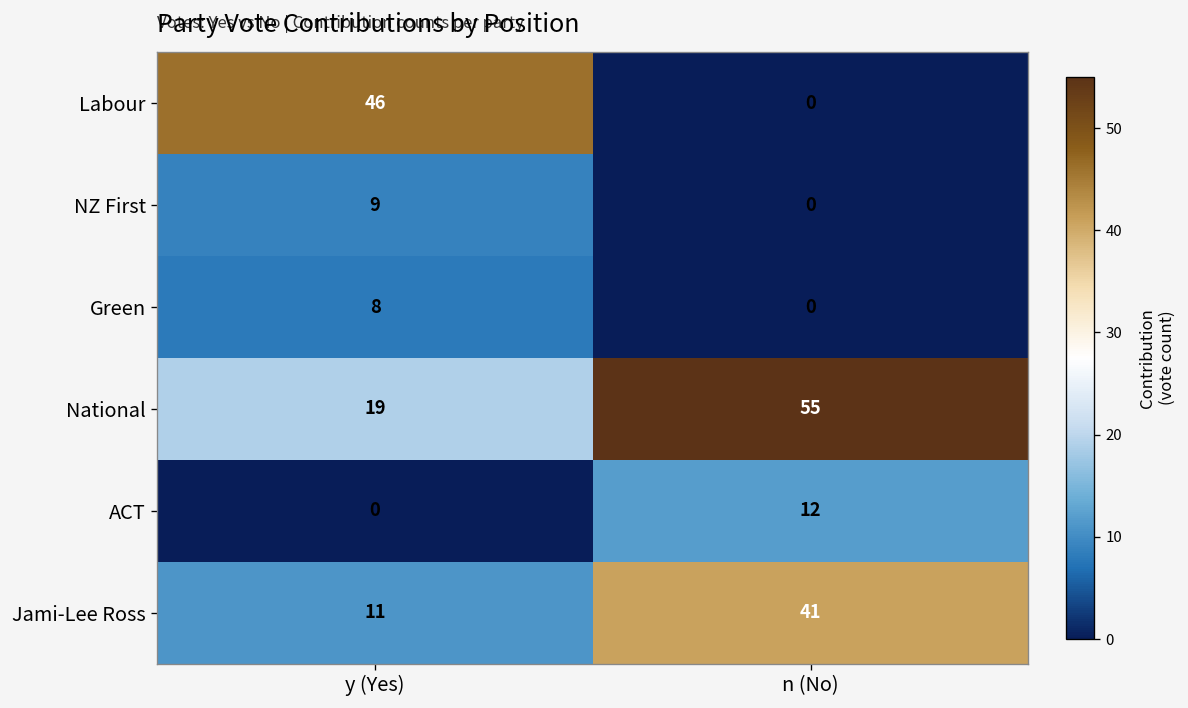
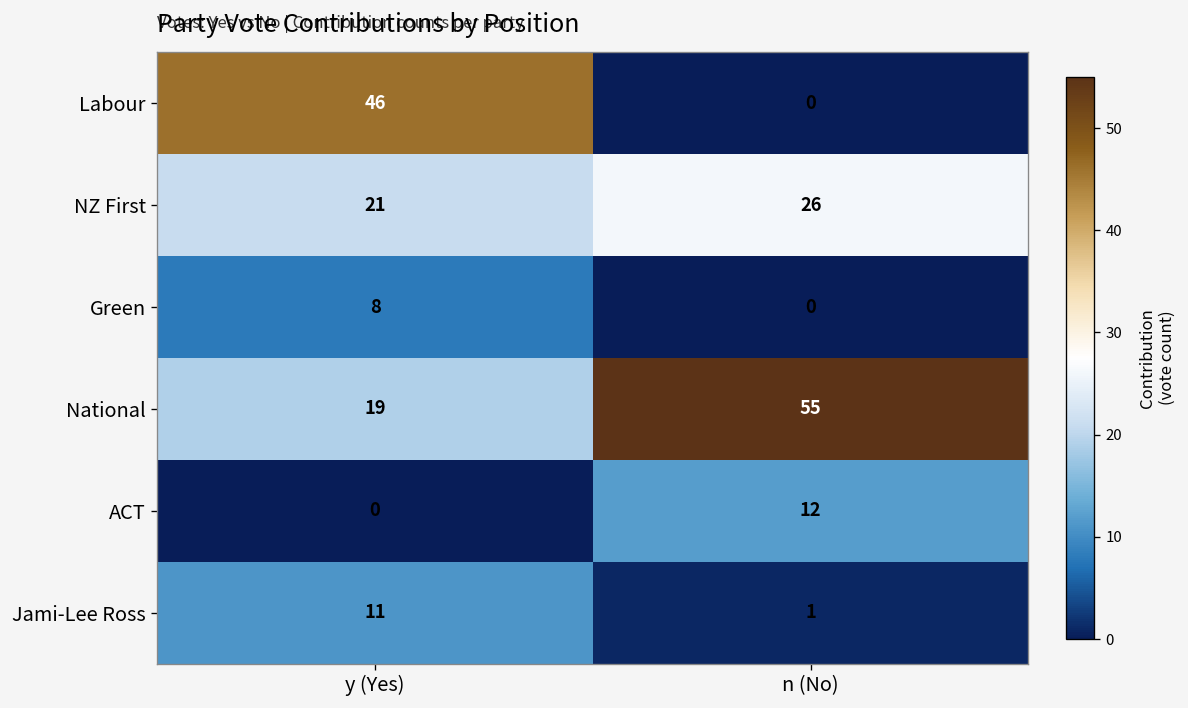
  {
    "Labour": {
      "y (Yes)": 46,
      "n (No)": 0
    },
    "NZ First": {
-     "y (Yes)": 9,
-     "n (No)": 0
+     "y (Yes)": 21,
+     "n (No)": 26
    },
    "Green": {
      "y (Yes)": 8,
      "n (No)": 0
    },
    "National": {
      "y (Yes)": 19,
      "n (No)": 55
    },
    "ACT": {
      "y (Yes)": 0,
      "n (No)": 12
    },
    "Jami-Lee Ross": {
      "y (Yes)": 11,
-     "n (No)": 41
+     "n (No)": 1
    }
  }
